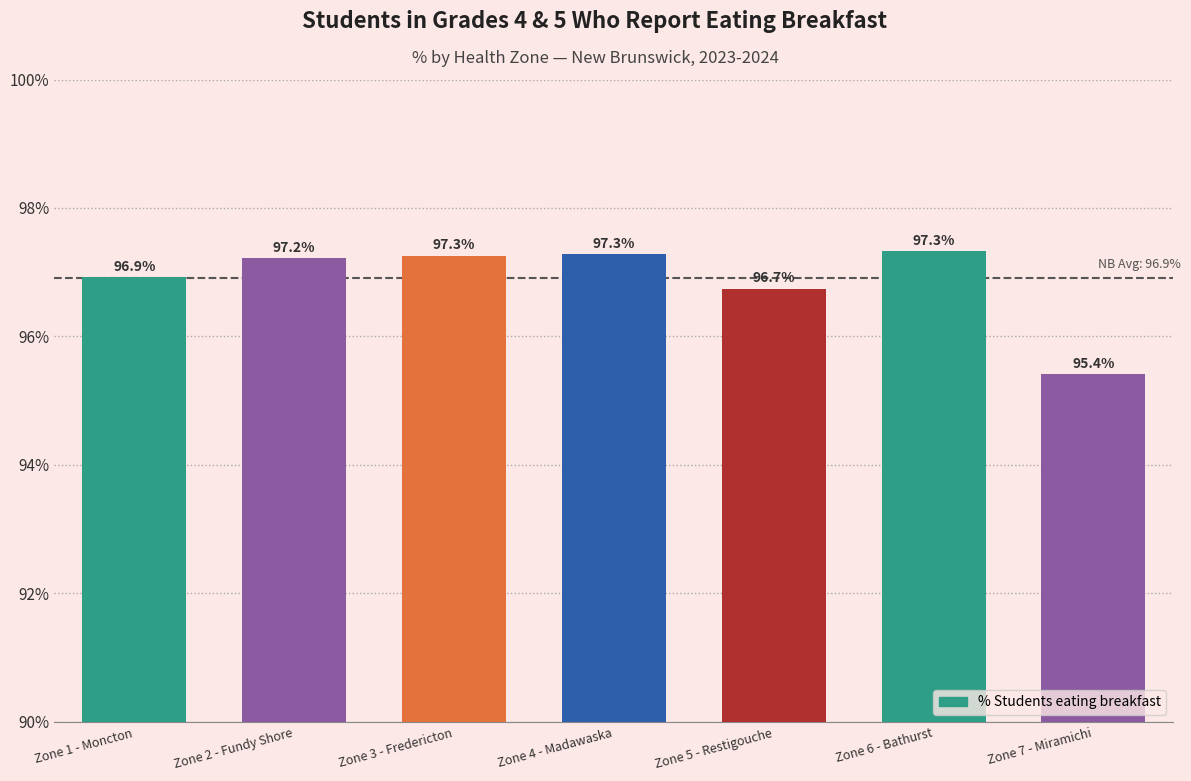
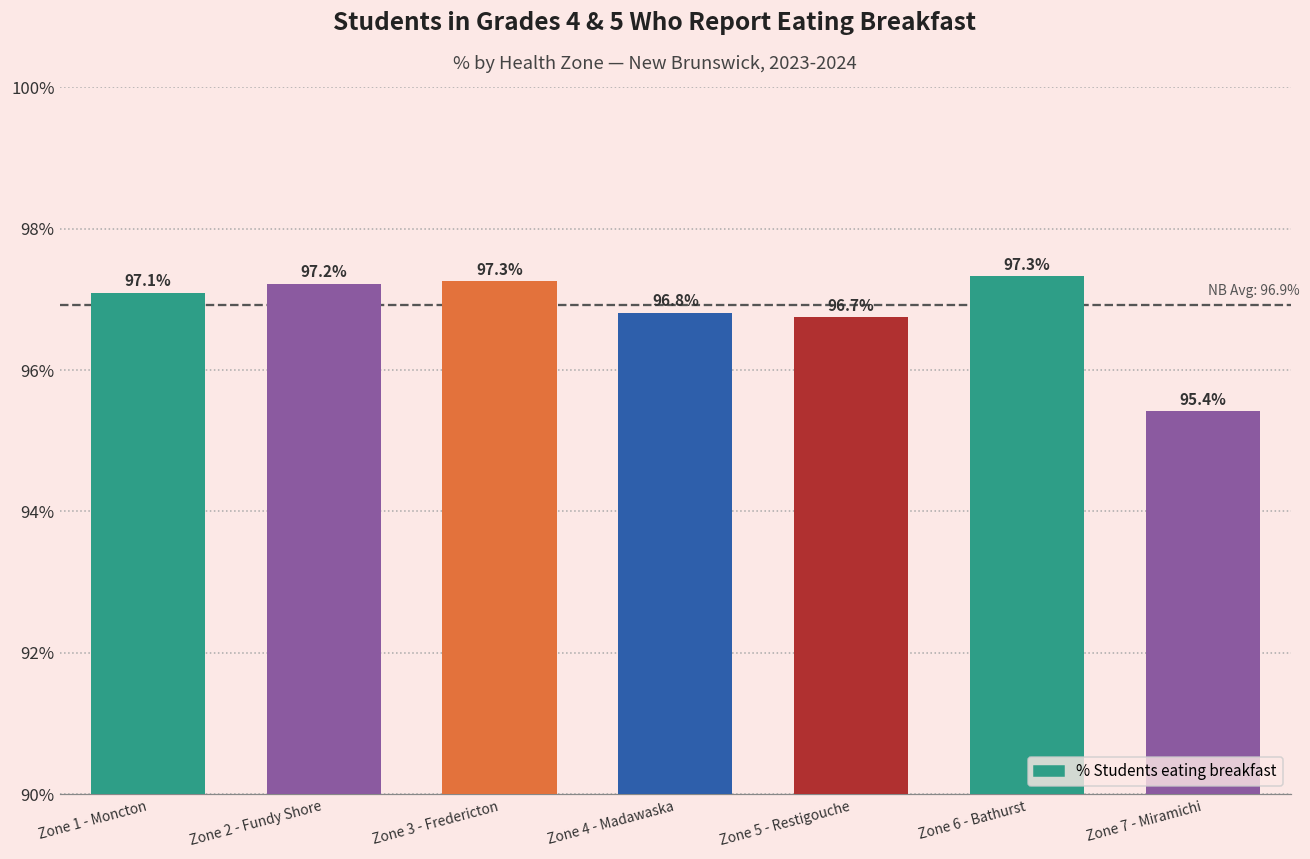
  {
-   "Zone 1 - Moncton": "96.9%",
+   "Zone 1 - Moncton": "97.1%",
    "Zone 2 - Fundy Shore": "97.2%",
    "Zone 3 - Fredericton": "97.3%",
-   "Zone 4 - Madawaska": "97.3%",
+   "Zone 4 - Madawaska": "96.8%",
    "Zone 5 - Restigouche": "96.7%",
    "Zone 6 - Bathurst": "97.3%",
    "Zone 7 - Miramichi": "95.4%"
  }
